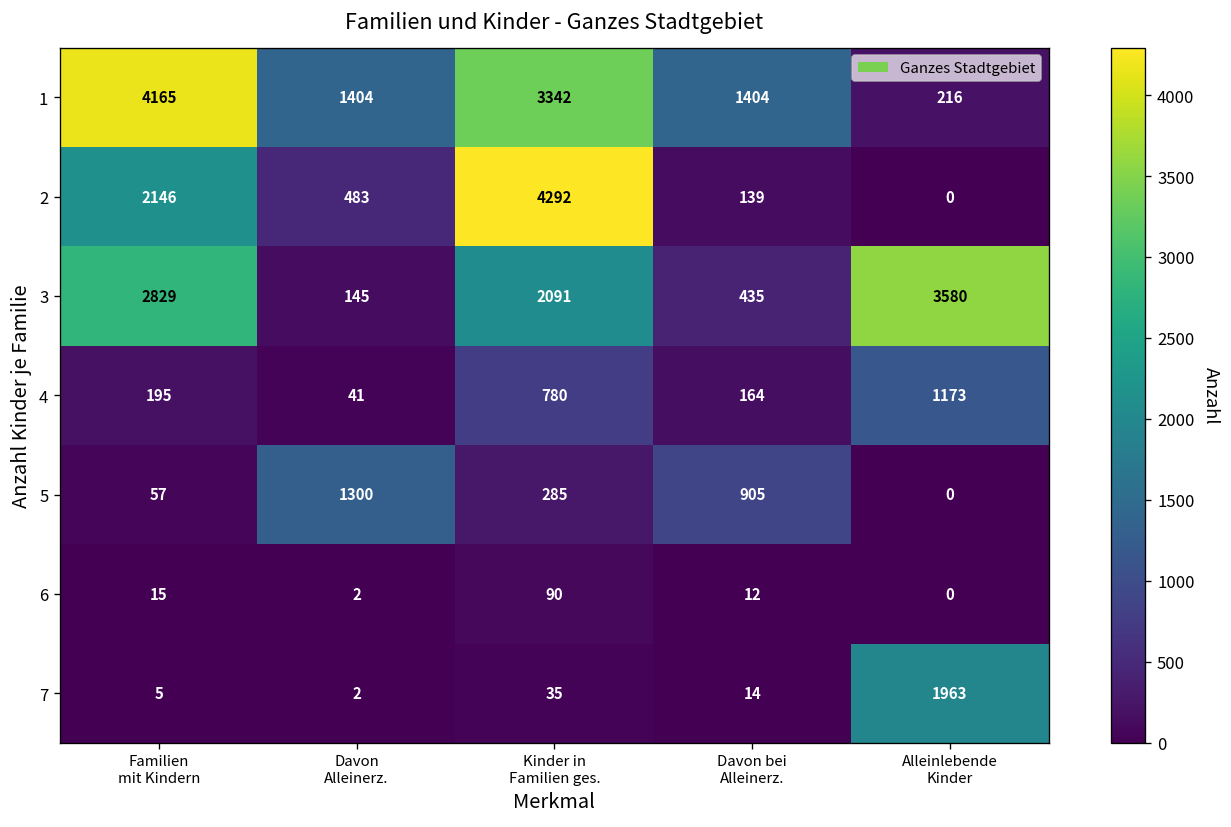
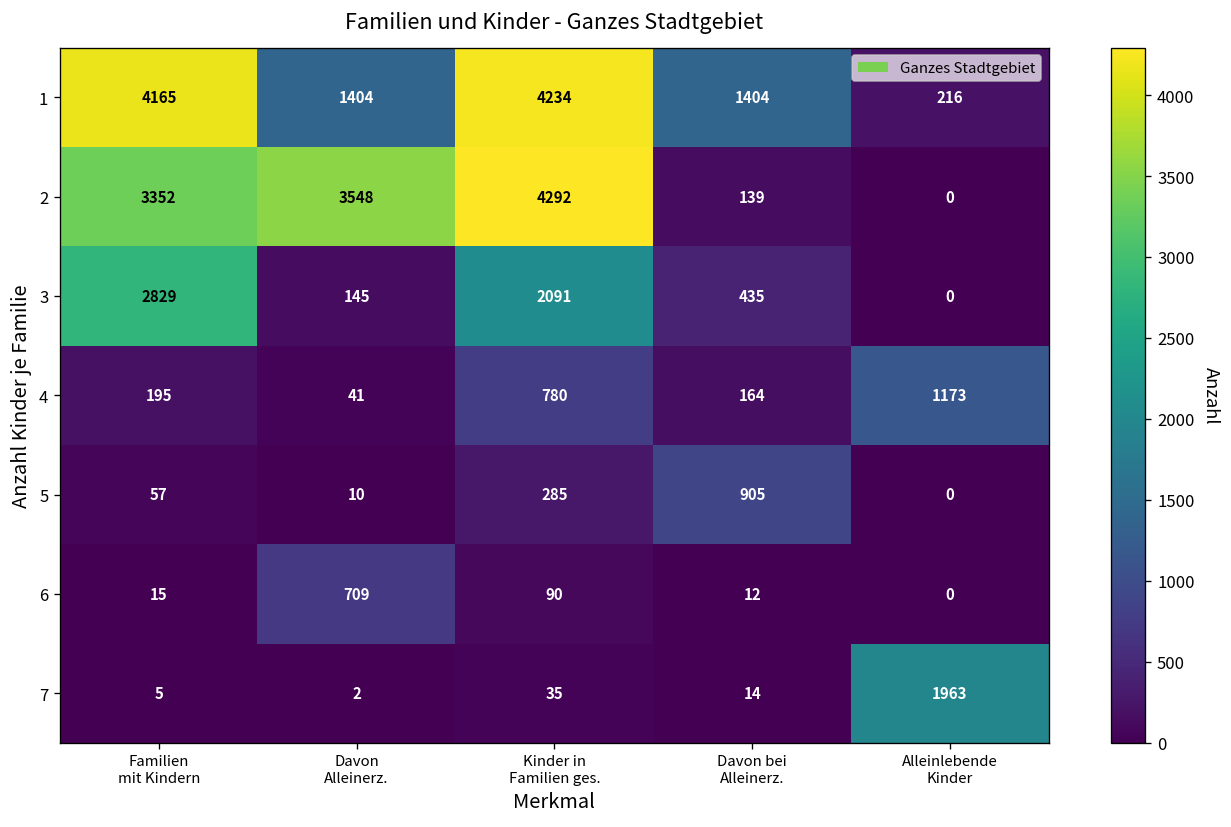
  {
    "1": {
      "Familien mit Kindern": 4165,
      "Davon Alleinerz.": 1404,
-     "Kinder in Familien ges.": 3342,
+     "Kinder in Familien ges.": 4234,
      "Davon bei Alleinerz.": 1404,
      "Alleinlebende Kinder": 216
    },
    "2": {
-     "Familien mit Kindern": 2146,
-     "Davon Alleinerz.": 483,
+     "Familien mit Kindern": 3352,
+     "Davon Alleinerz.": 3548,
      "Kinder in Familien ges.": 4292,
      "Davon bei Alleinerz.": 139,
      "Alleinlebende Kinder": 0
    },
    "3": {
      "Familien mit Kindern": 2829,
      "Davon Alleinerz.": 145,
      "Kinder in Familien ges.": 2091,
      "Davon bei Alleinerz.": 435,
-     "Alleinlebende Kinder": 3580
+     "Alleinlebende Kinder": 0
    },
    "4": {
      "Familien mit Kindern": 195,
      "Davon Alleinerz.": 41,
      "Kinder in Familien ges.": 780,
      "Davon bei Alleinerz.": 164,
      "Alleinlebende Kinder": 1173
    },
    "5": {
      "Familien mit Kindern": 57,
-     "Davon Alleinerz.": 1300,
+     "Davon Alleinerz.": 10,
      "Kinder in Familien ges.": 285,
      "Davon bei Alleinerz.": 905,
      "Alleinlebende Kinder": 0
    },
    "6": {
      "Familien mit Kindern": 15,
-     "Davon Alleinerz.": 2,
+     "Davon Alleinerz.": 709,
      "Kinder in Familien ges.": 90,
      "Davon bei Alleinerz.": 12,
      "Alleinlebende Kinder": 0
    },
    "7": {
      "Familien mit Kindern": 5,
      "Davon Alleinerz.": 2,
      "Kinder in Familien ges.": 35,
      "Davon bei Alleinerz.": 14,
      "Alleinlebende Kinder": 1963
    }
  }
